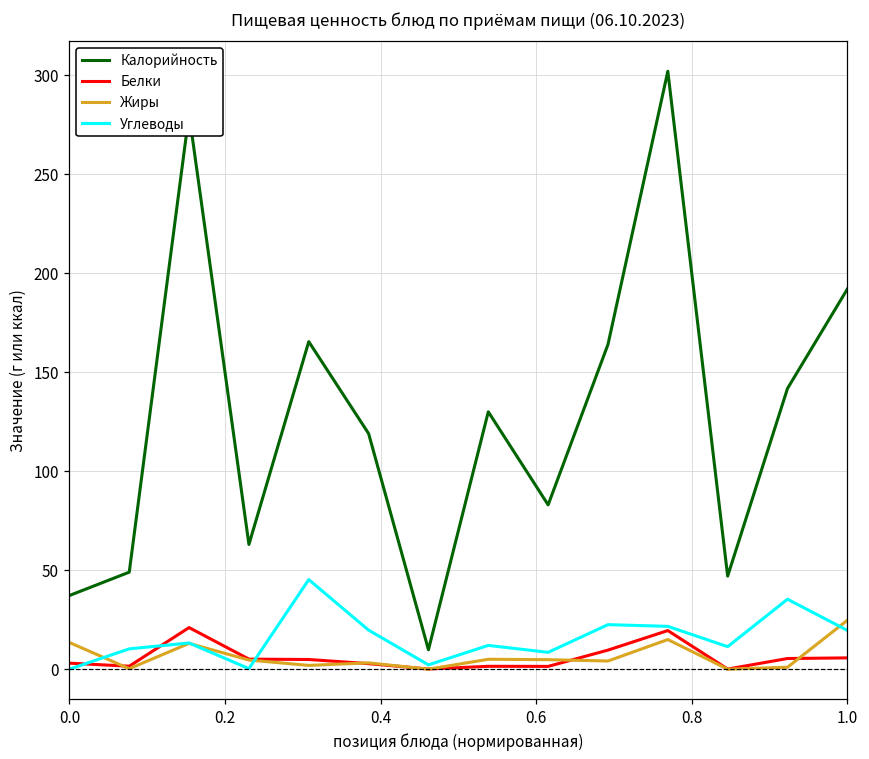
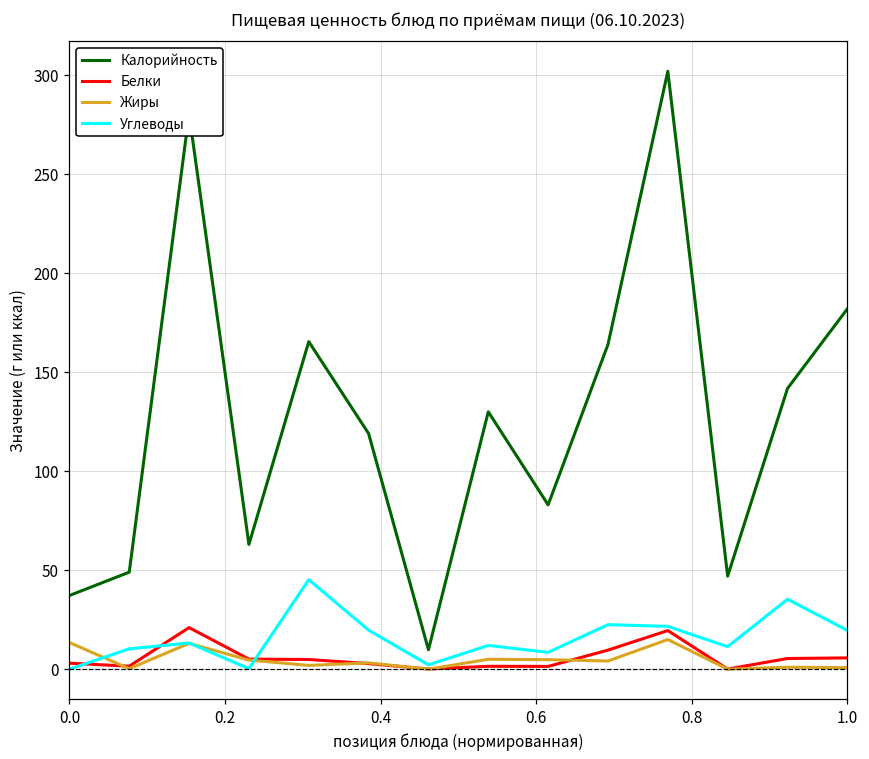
  {
    "Калорийность": {
      "0.0": 37,
-     "1.0": 192
+     "1.0": 182
    },
    "Белки": {
      "0.0": 3,
      "1.0": 6
    },
    "Жиры": {
      "0.0": 13,
-     "1.0": 25
+     "1.0": 1
    },
    "Углеводы": {
      "0.0": 0,
      "1.0": 20
    }
  }
